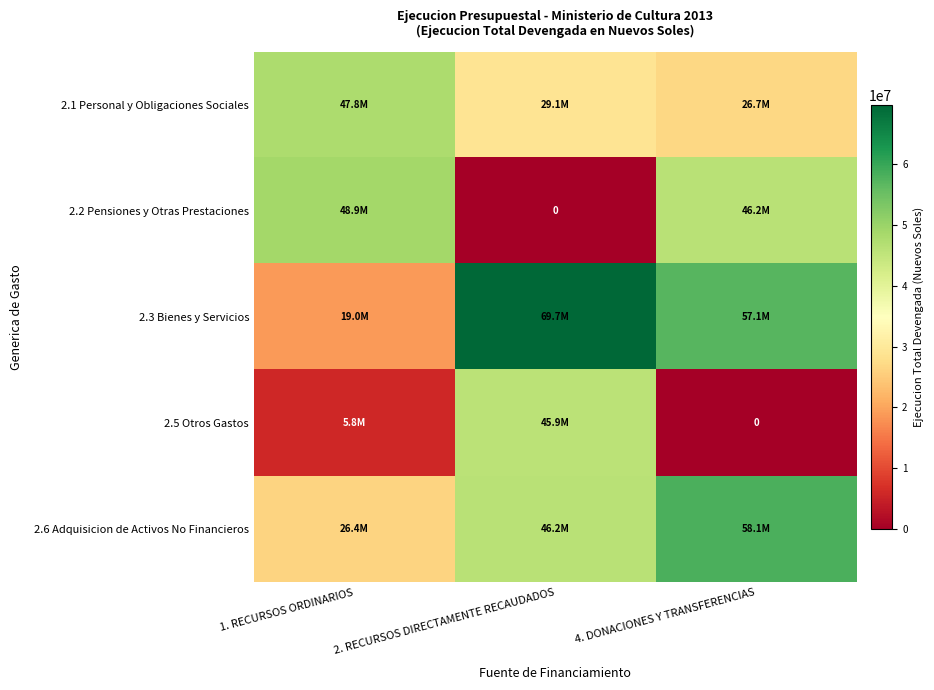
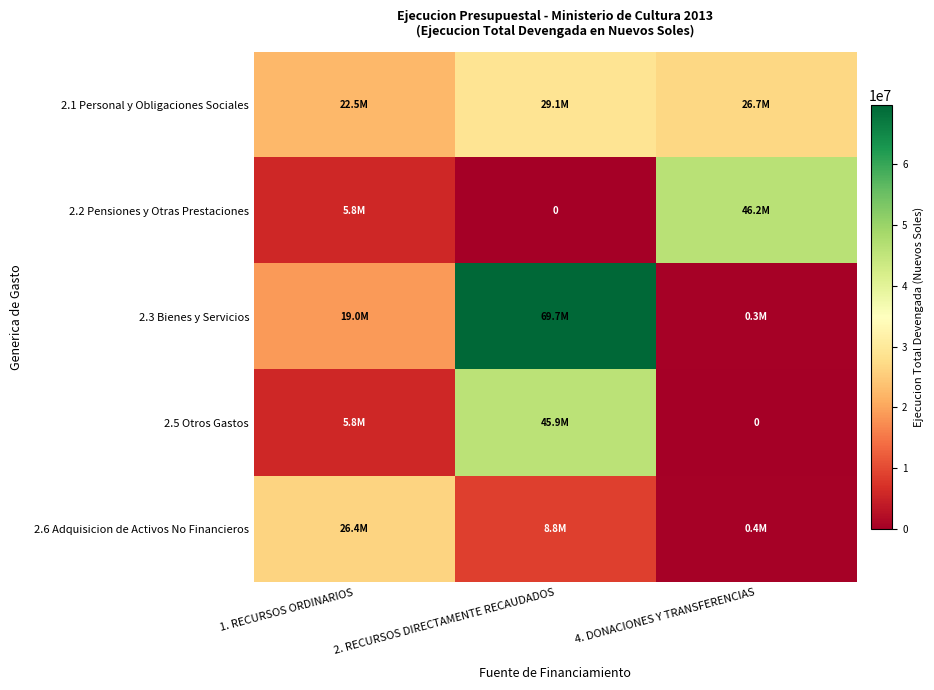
  {
    "2.1 Personal y Obligaciones Sociales": {
-     "1. RECURSOS ORDINARIOS": "47.8M",
+     "1. RECURSOS ORDINARIOS": "22.5M",
      "2. RECURSOS DIRECTAMENTE RECAUDADOS": "29.1M",
      "4. DONACIONES Y TRANSFERENCIAS": "26.7M"
    },
    "2.2 Pensiones y Otras Prestaciones": {
-     "1. RECURSOS ORDINARIOS": "48.9M",
+     "1. RECURSOS ORDINARIOS": "5.8M",
      "2. RECURSOS DIRECTAMENTE RECAUDADOS": "0",
      "4. DONACIONES Y TRANSFERENCIAS": "46.2M"
    },
    "2.3 Bienes y Servicios": {
      "1. RECURSOS ORDINARIOS": "19.0M",
      "2. RECURSOS DIRECTAMENTE RECAUDADOS": "69.7M",
-     "4. DONACIONES Y TRANSFERENCIAS": "57.1M"
+     "4. DONACIONES Y TRANSFERENCIAS": "0.3M"
    },
    "2.5 Otros Gastos": {
      "1. RECURSOS ORDINARIOS": "5.8M",
      "2. RECURSOS DIRECTAMENTE RECAUDADOS": "45.9M",
      "4. DONACIONES Y TRANSFERENCIAS": "0"
    },
    "2.6 Adquisicion de Activos No Financieros": {
      "1. RECURSOS ORDINARIOS": "26.4M",
-     "2. RECURSOS DIRECTAMENTE RECAUDADOS": "46.2M",
-     "4. DONACIONES Y TRANSFERENCIAS": "58.1M"
+     "2. RECURSOS DIRECTAMENTE RECAUDADOS": "8.8M",
+     "4. DONACIONES Y TRANSFERENCIAS": "0.4M"
    }
  }
